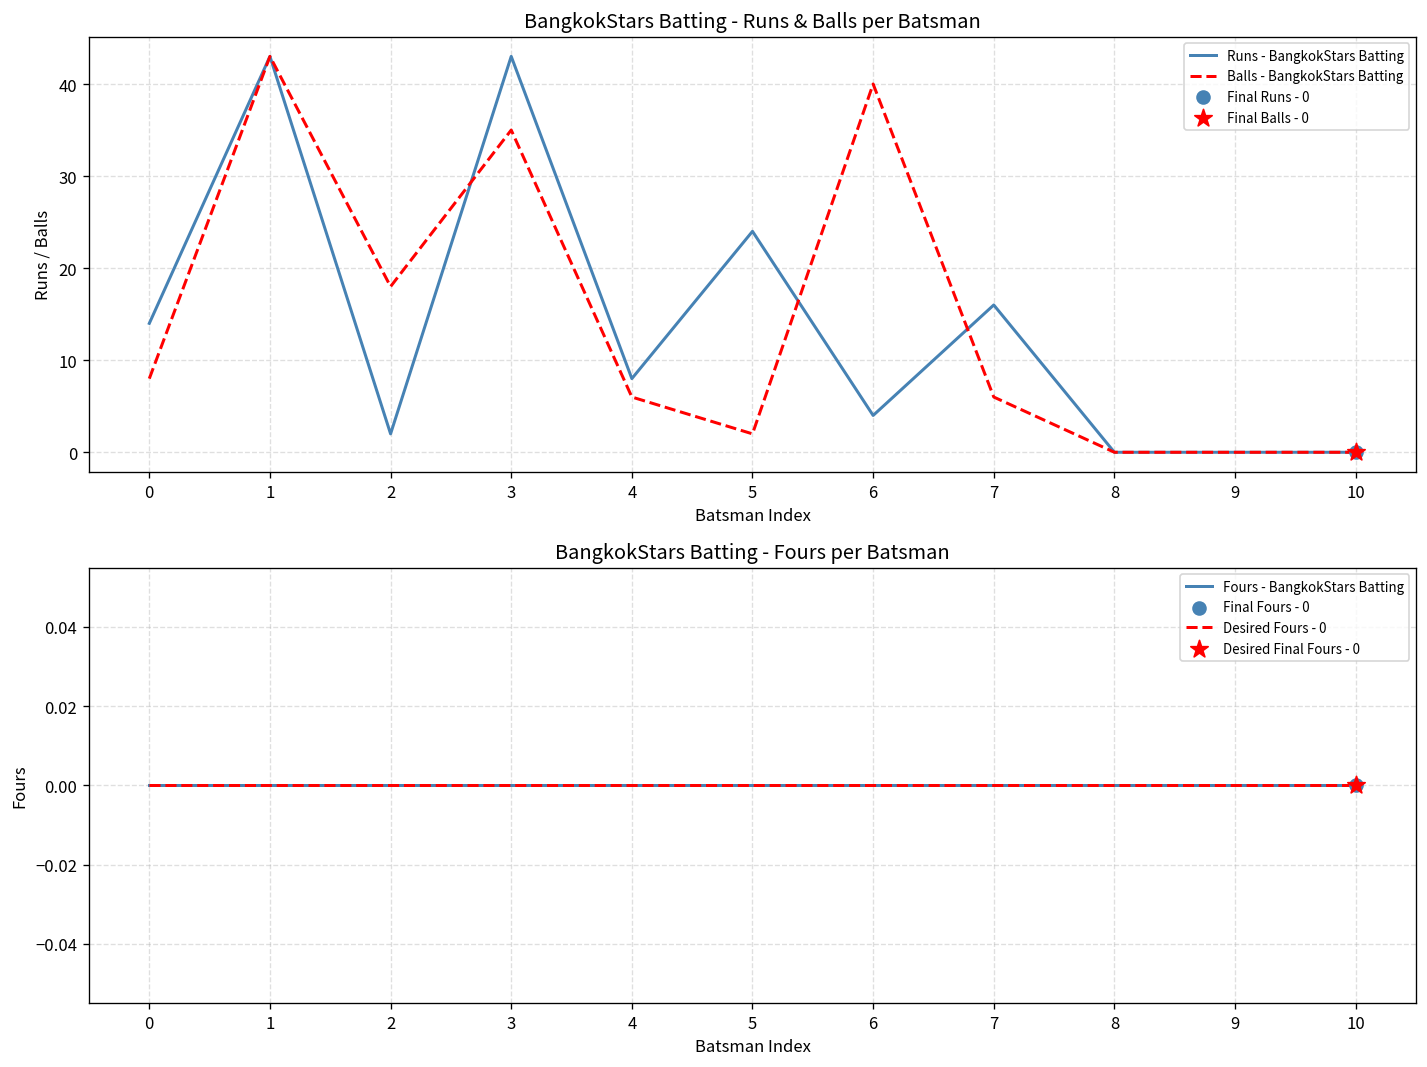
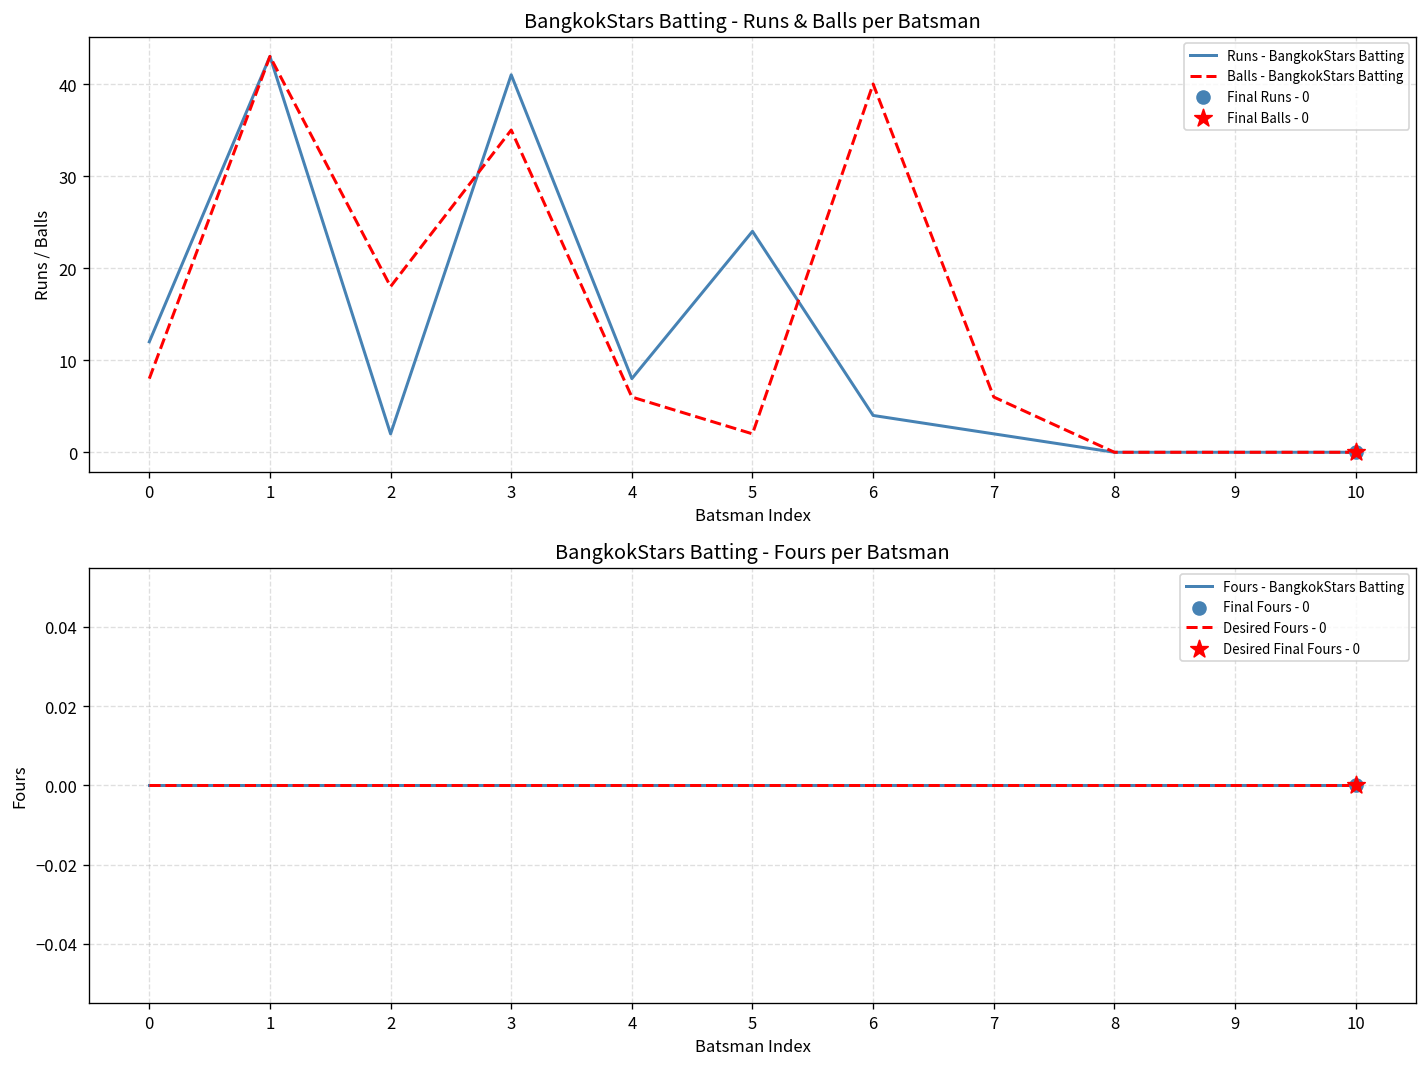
  {
    "BangkokStars Batting - Runs & Balls per Batsman": {
      "Runs - BangkokStars Batting": {
-       "0": 14,
+       "0": 12,
        "2": 2,
-       "3": 43,
+       "3": 41,
        "4": 8,
        "5": 24,
        "6": 4,
-       "7": 16
+       "7": 2
      }
    }
  }
